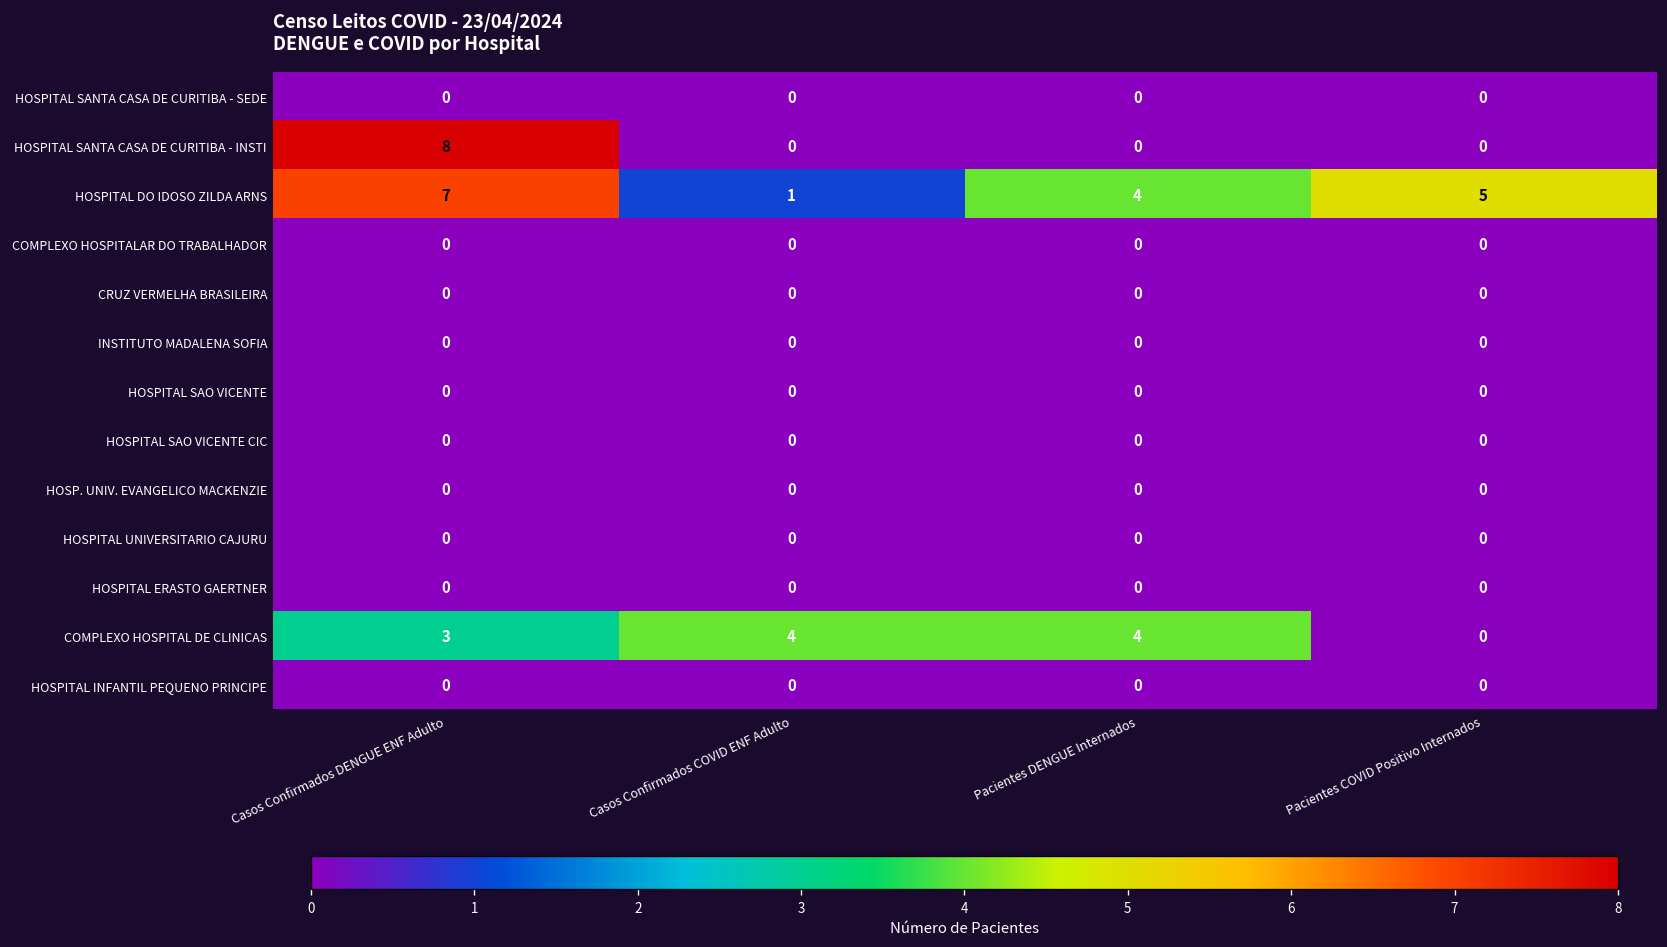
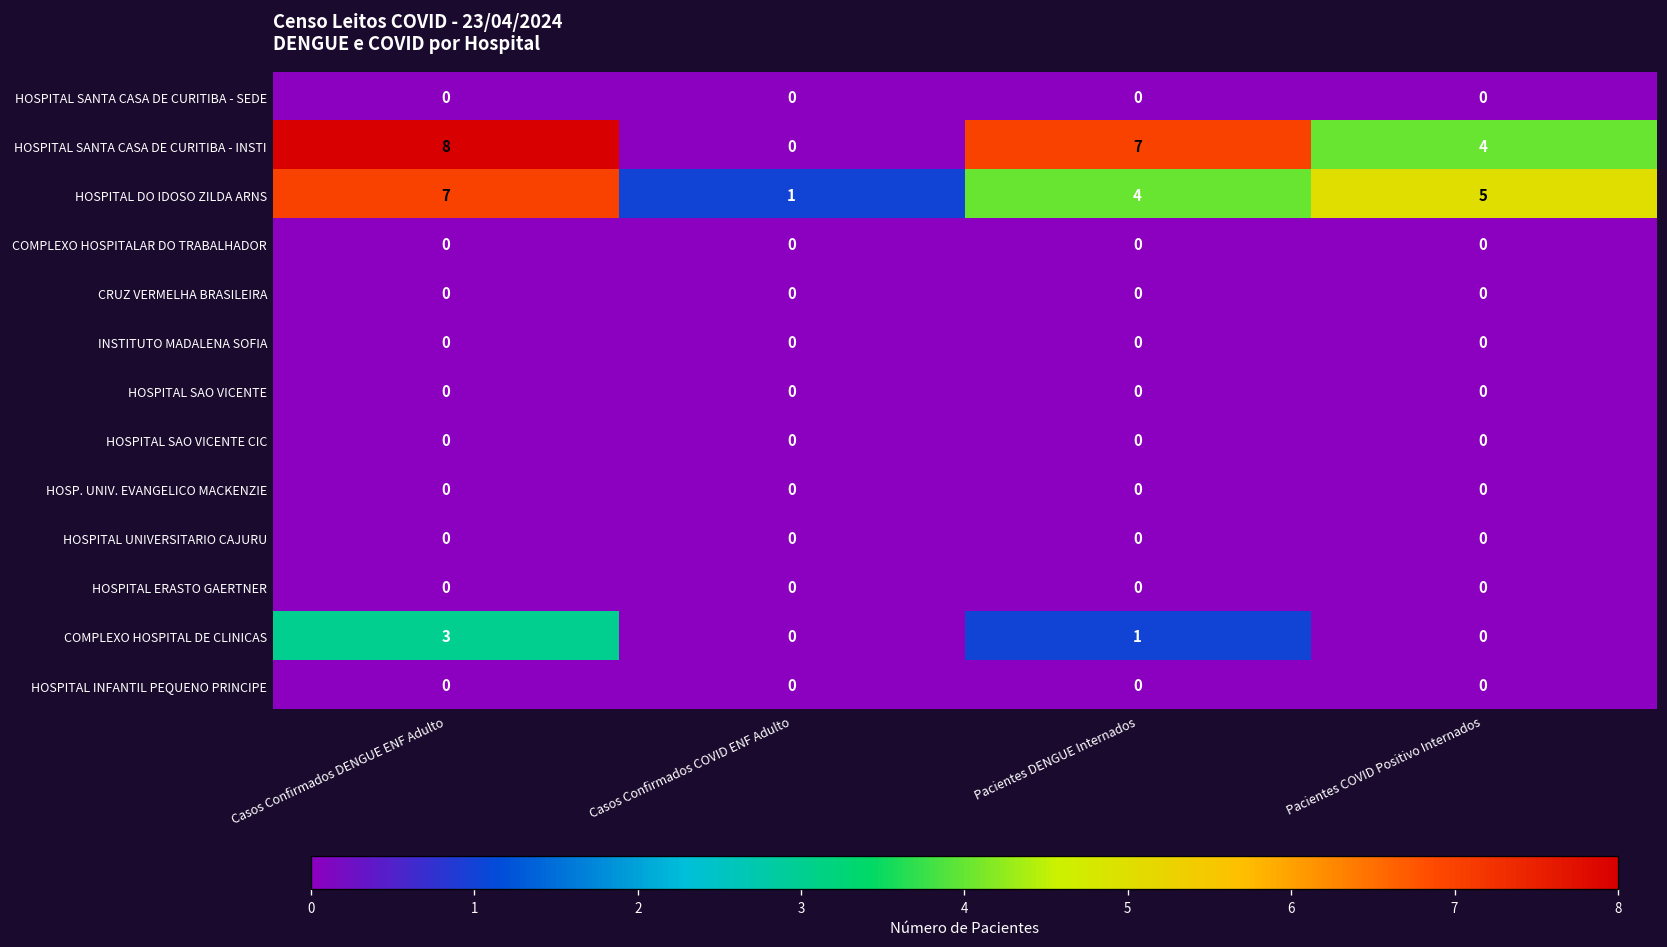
  {
    "HOSPITAL SANTA CASA DE CURITIBA - SEDE": {
      "Casos Confirmados DENGUE ENF Adulto": 0,
      "Casos Confirmados COVID ENF Adulto": 0,
      "Pacientes DENGUE Internados": 0,
      "Pacientes COVID Positivo Internados": 0
    },
    "HOSPITAL SANTA CASA DE CURITIBA - INSTI": {
      "Casos Confirmados DENGUE ENF Adulto": 8,
      "Casos Confirmados COVID ENF Adulto": 0,
-     "Pacientes DENGUE Internados": 0,
-     "Pacientes COVID Positivo Internados": 0
+     "Pacientes DENGUE Internados": 7,
+     "Pacientes COVID Positivo Internados": 4
    },
    "HOSPITAL DO IDOSO ZILDA ARNS": {
      "Casos Confirmados DENGUE ENF Adulto": 7,
      "Casos Confirmados COVID ENF Adulto": 1,
      "Pacientes DENGUE Internados": 4,
      "Pacientes COVID Positivo Internados": 5
    },
    "COMPLEXO HOSPITALAR DO TRABALHADOR": {
      "Casos Confirmados DENGUE ENF Adulto": 0,
      "Casos Confirmados COVID ENF Adulto": 0,
      "Pacientes DENGUE Internados": 0,
      "Pacientes COVID Positivo Internados": 0
    },
    "CRUZ VERMELHA BRASILEIRA": {
      "Casos Confirmados DENGUE ENF Adulto": 0,
      "Casos Confirmados COVID ENF Adulto": 0,
      "Pacientes DENGUE Internados": 0,
      "Pacientes COVID Positivo Internados": 0
    },
    "INSTITUTO MADALENA SOFIA": {
      "Casos Confirmados DENGUE ENF Adulto": 0,
      "Casos Confirmados COVID ENF Adulto": 0,
      "Pacientes DENGUE Internados": 0,
      "Pacientes COVID Positivo Internados": 0
    },
    "HOSPITAL SAO VICENTE": {
      "Casos Confirmados DENGUE ENF Adulto": 0,
      "Casos Confirmados COVID ENF Adulto": 0,
      "Pacientes DENGUE Internados": 0,
      "Pacientes COVID Positivo Internados": 0
    },
    "HOSPITAL SAO VICENTE CIC": {
      "Casos Confirmados DENGUE ENF Adulto": 0,
      "Casos Confirmados COVID ENF Adulto": 0,
      "Pacientes DENGUE Internados": 0,
      "Pacientes COVID Positivo Internados": 0
    },
    "HOSP. UNIV. EVANGELICO MACKENZIE": {
      "Casos Confirmados DENGUE ENF Adulto": 0,
      "Casos Confirmados COVID ENF Adulto": 0,
      "Pacientes DENGUE Internados": 0,
      "Pacientes COVID Positivo Internados": 0
    },
    "HOSPITAL UNIVERSITARIO CAJURU": {
      "Casos Confirmados DENGUE ENF Adulto": 0,
      "Casos Confirmados COVID ENF Adulto": 0,
      "Pacientes DENGUE Internados": 0,
      "Pacientes COVID Positivo Internados": 0
    },
    "HOSPITAL ERASTO GAERTNER": {
      "Casos Confirmados DENGUE ENF Adulto": 0,
      "Casos Confirmados COVID ENF Adulto": 0,
      "Pacientes DENGUE Internados": 0,
      "Pacientes COVID Positivo Internados": 0
    },
    "COMPLEXO HOSPITAL DE CLINICAS": {
      "Casos Confirmados DENGUE ENF Adulto": 3,
-     "Casos Confirmados COVID ENF Adulto": 4,
-     "Pacientes DENGUE Internados": 4,
+     "Casos Confirmados COVID ENF Adulto": 0,
+     "Pacientes DENGUE Internados": 1,
      "Pacientes COVID Positivo Internados": 0
    },
    "HOSPITAL INFANTIL PEQUENO PRINCIPE": {
      "Casos Confirmados DENGUE ENF Adulto": 0,
      "Casos Confirmados COVID ENF Adulto": 0,
      "Pacientes DENGUE Internados": 0,
      "Pacientes COVID Positivo Internados": 0
    }
  }
